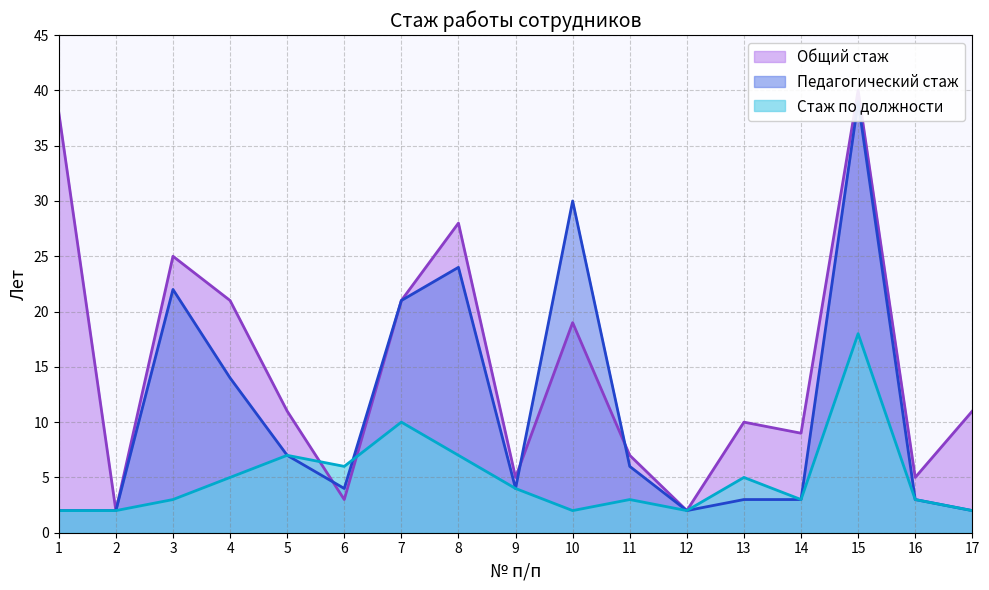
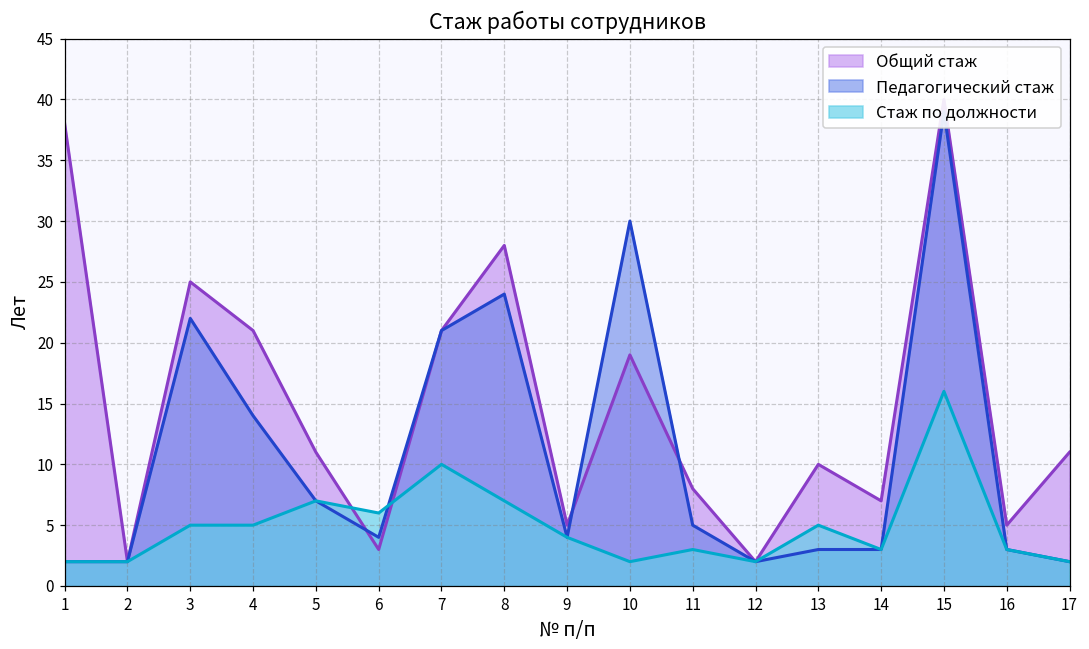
  {
    "Общий стаж": {
      "1": 38,
      "3": 25,
      "4": 21,
      "5": 11,
      "6": 3,
      "8": 28,
      "9": 5,
      "10": 19,
-     "11": 7,
+     "11": 8,
      "13": 10,
-     "14": 9,
+     "14": 7,
      "16": 5,
      "17": 11
    },
    "Педагогический стаж": {
      "3": 22,
      "4": 14,
      "6": 4,
      "8": 24,
      "10": 30,
-     "11": 6,
+     "11": 5,
      "13": 3
    },
    "Стаж по должности": {
-     "3": 3,
+     "3": 5,
      "4": 5,
      "6": 6,
      "7": 10,
      "8": 7,
      "10": 2,
      "11": 3,
      "13": 5,
-     "15": 18
+     "15": 16
    }
  }
